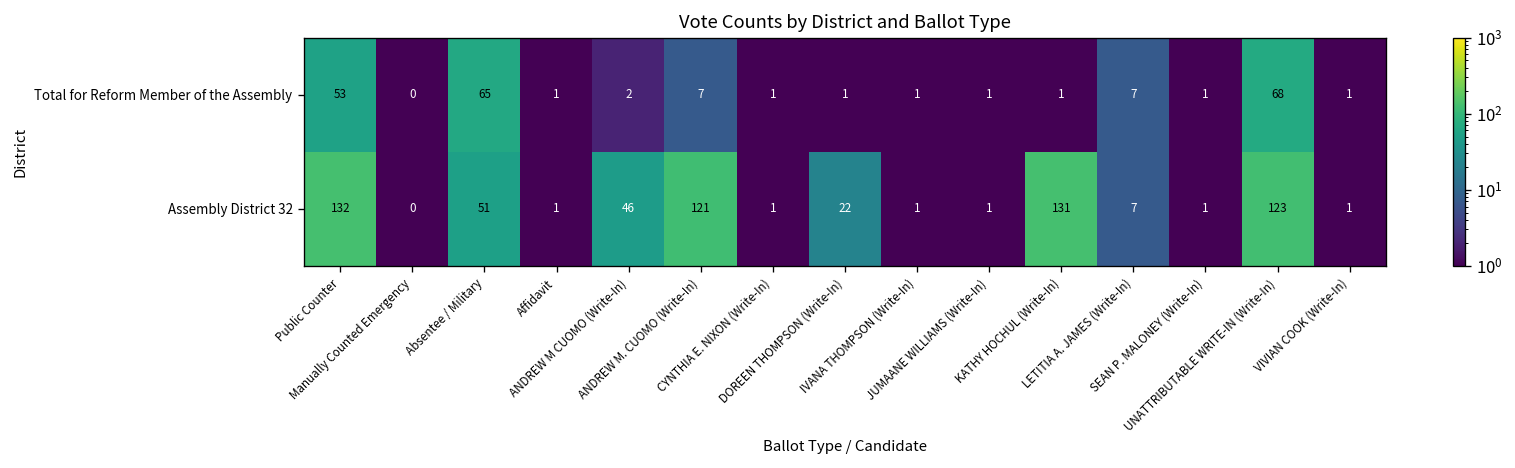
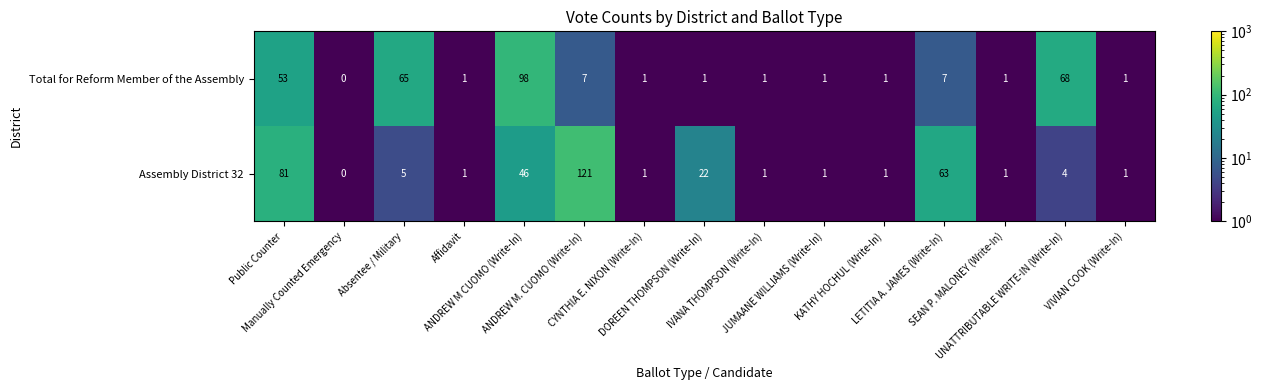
  {
    "Total for Reform Member of the Assembly": {
      "Public Counter": 53,
      "Manually Counted Emergency": 0,
      "Absentee / Military": 65,
      "Affidavit": 1,
-     "ANDREW M CUOMO (Write-In)": 2,
+     "ANDREW M CUOMO (Write-In)": 98,
      "ANDREW M. CUOMO (Write-In)": 7,
      "CYNTHIA E. NIXON (Write-In)": 1,
      "DOREEN THOMPSON (Write-In)": 1,
      "IVANA THOMPSON (Write-In)": 1,
      "JUMAANE WILLIAMS (Write-In)": 1,
      "KATHY HOCHUL (Write-In)": 1,
      "LETITIA A. JAMES (Write-In)": 7,
      "SEAN P. MALONEY (Write-In)": 1,
      "UNATTRIBUTABLE WRITE-IN (Write-In)": 68,
      "VIVIAN COOK (Write-In)": 1
    },
    "Assembly District 32": {
-     "Public Counter": 132,
+     "Public Counter": 81,
      "Manually Counted Emergency": 0,
-     "Absentee / Military": 51,
+     "Absentee / Military": 5,
      "Affidavit": 1,
      "ANDREW M CUOMO (Write-In)": 46,
      "ANDREW M. CUOMO (Write-In)": 121,
      "CYNTHIA E. NIXON (Write-In)": 1,
      "DOREEN THOMPSON (Write-In)": 22,
      "IVANA THOMPSON (Write-In)": 1,
      "JUMAANE WILLIAMS (Write-In)": 1,
-     "KATHY HOCHUL (Write-In)": 131,
-     "LETITIA A. JAMES (Write-In)": 7,
+     "KATHY HOCHUL (Write-In)": 1,
+     "LETITIA A. JAMES (Write-In)": 63,
      "SEAN P. MALONEY (Write-In)": 1,
-     "UNATTRIBUTABLE WRITE-IN (Write-In)": 123,
+     "UNATTRIBUTABLE WRITE-IN (Write-In)": 4,
      "VIVIAN COOK (Write-In)": 1
    }
  }
